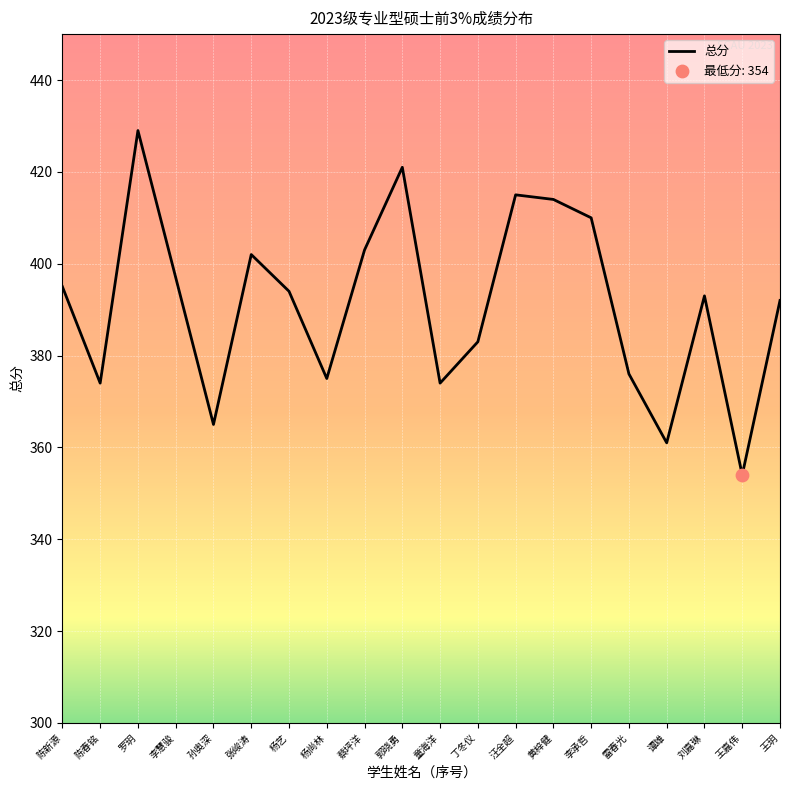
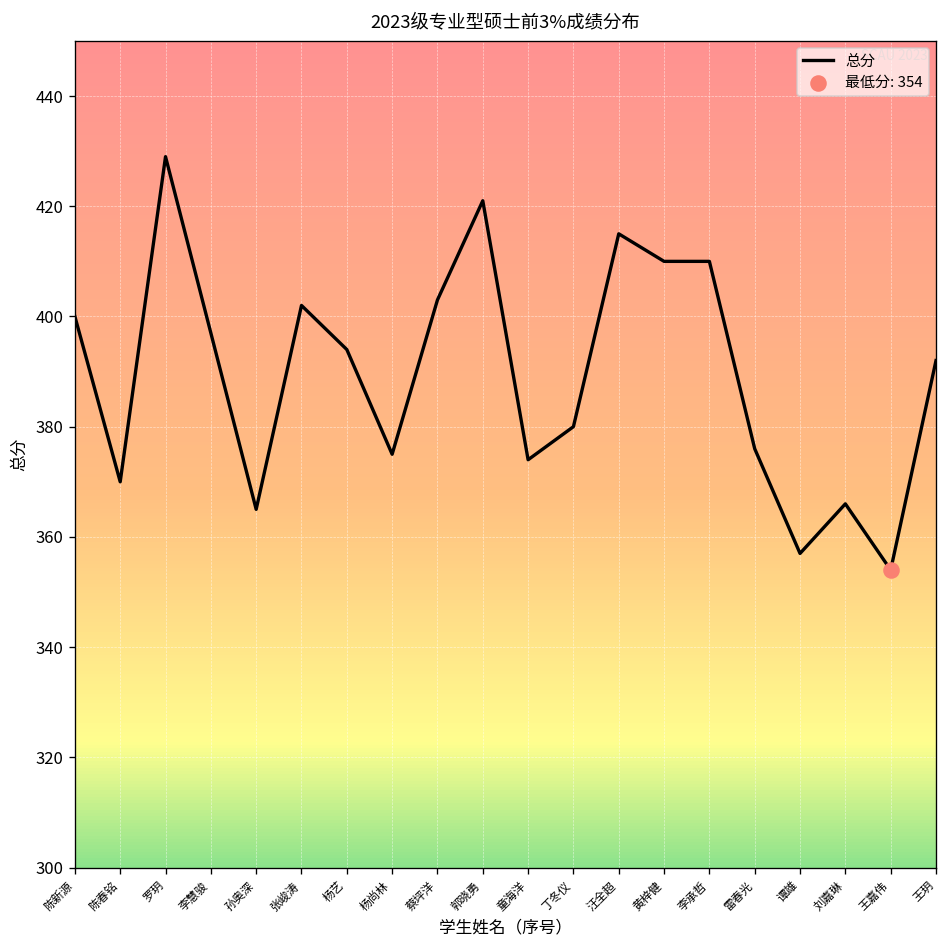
  {
    "总分": {
-     "陈新源": 395,
-     "陈春铭": 374,
+     "陈新源": 400,
+     "陈春铭": 370,
      "罗玥": 429,
      "李慧骏": 397,
      "孙奥深": 365,
      "张峻涛": 402,
      "杨艺": 394,
      "杨尚林": 375,
      "蔡坪洋": 403,
      "郭晓勇": 421,
      "童海洋": 374,
-     "丁冬仪": 383,
+     "丁冬仪": 380,
      "汪全超": 415,
-     "黄梓健": 414,
+     "黄梓健": 410,
      "李承哲": 410,
      "雷春光": 376,
-     "谭雄": 361,
-     "刘嘉琳": 393,
+     "谭雄": 357,
+     "刘嘉琳": 366,
      "王玥": 392
    }
  }
